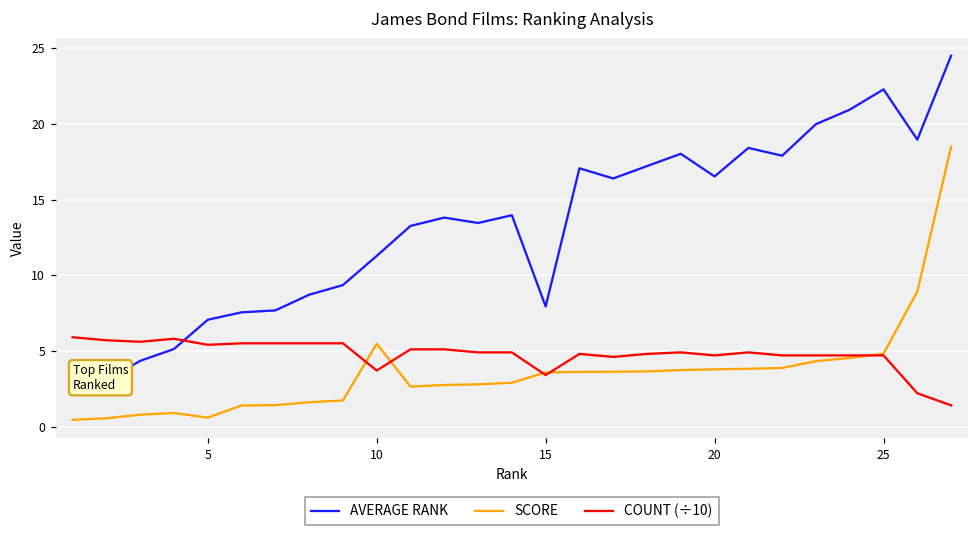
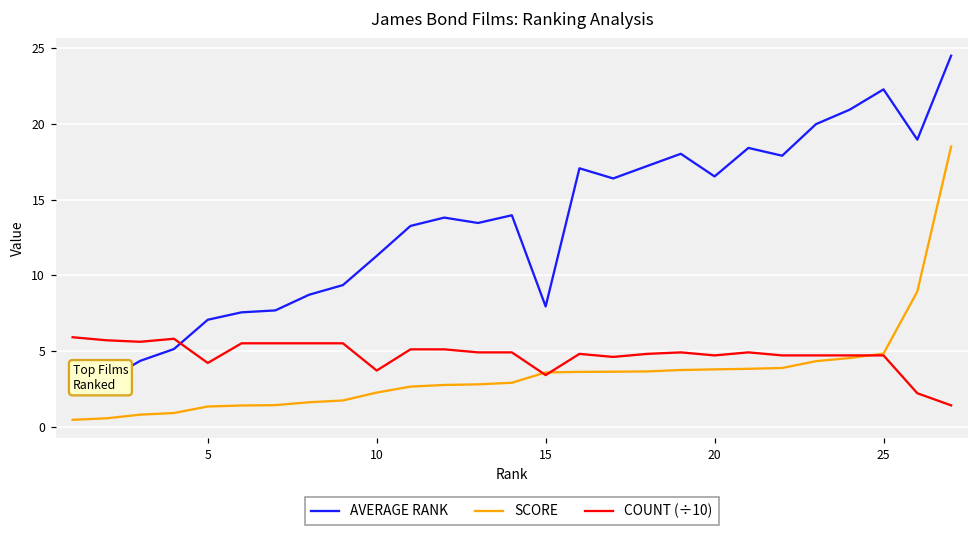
  {
    "AVERAGE RANK": {
      "5": 7.1,
      "10": 11.3,
      "15": 7.9,
      "20": 16.5,
      "25": 22.3
    },
    "SCORE": {
-     "5": 0.6,
-     "10": 5.5,
+     "5": 1.3,
+     "10": 2.2,
      "20": 3.8
    },
    "COUNT (÷10)": {
-     "5": 5.4,
+     "5": 4.2,
      "10": 3.7,
      "20": 4.7
    }
  }
